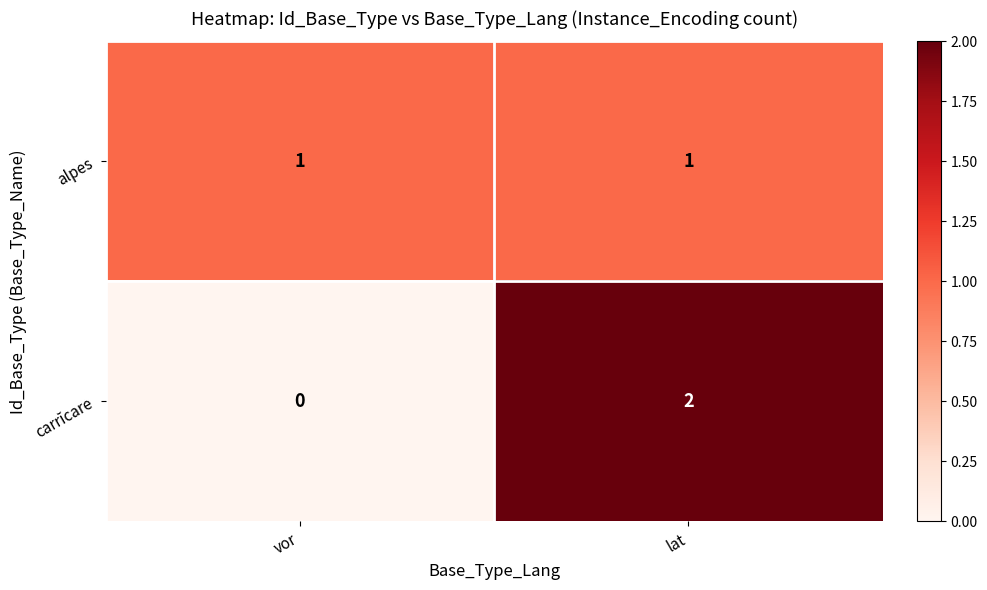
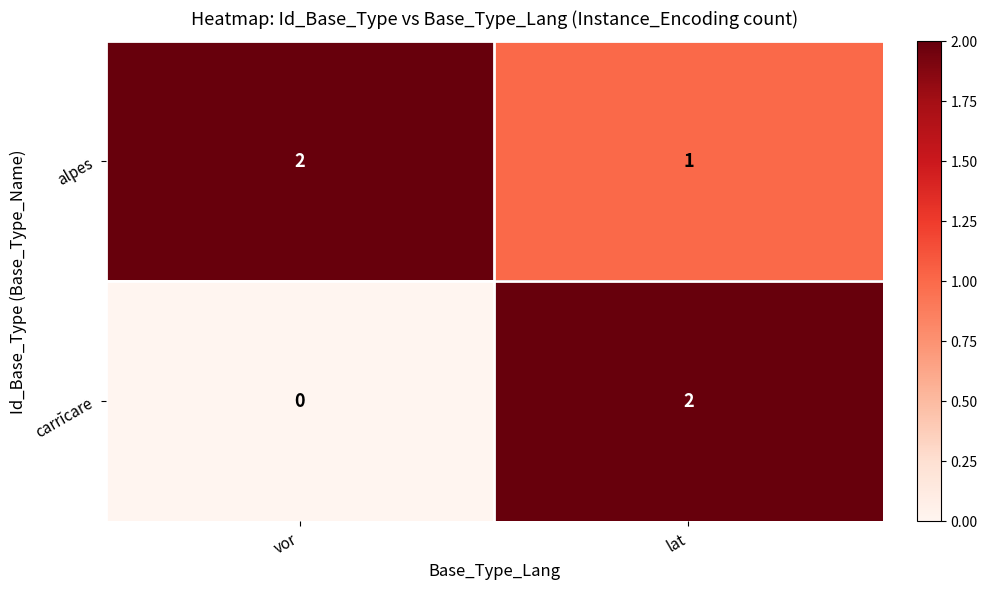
  {
    "alpes": {
-     "vor": 1,
+     "vor": 2,
      "lat": 1
    },
    "carrĭcare": {
      "vor": 0,
      "lat": 2
    }
  }
